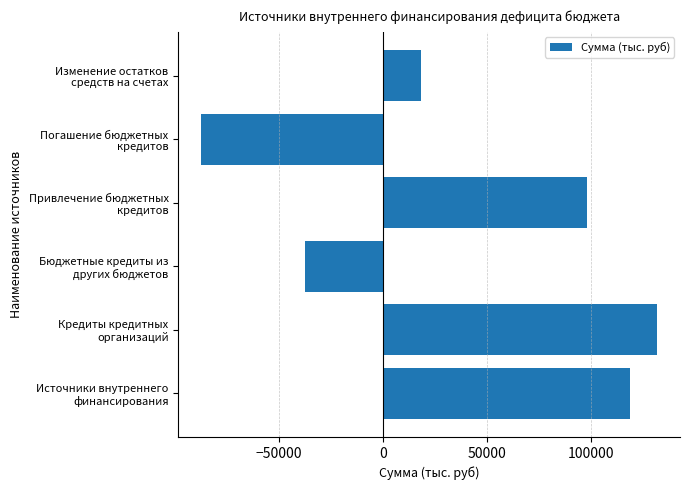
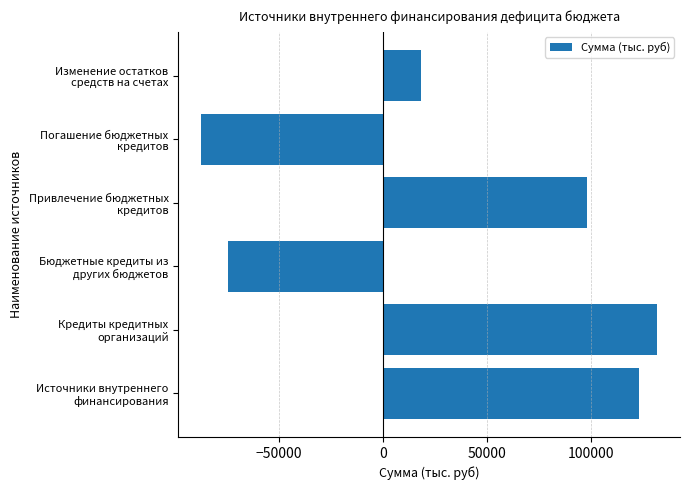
  {
    "Изменение остатков средств на счетах": 18000,
    "Погашение бюджетных кредитов": -88000,
    "Привлечение бюджетных кредитов": 98000,
-   "Бюджетные кредиты из других бюджетов": -38000,
+   "Бюджетные кредиты из других бюджетов": -75000,
    "Кредиты кредитных организаций": 132000,
-   "Источники внутреннего финансирования": 118000
+   "Источники внутреннего финансирования": 123000
  }
